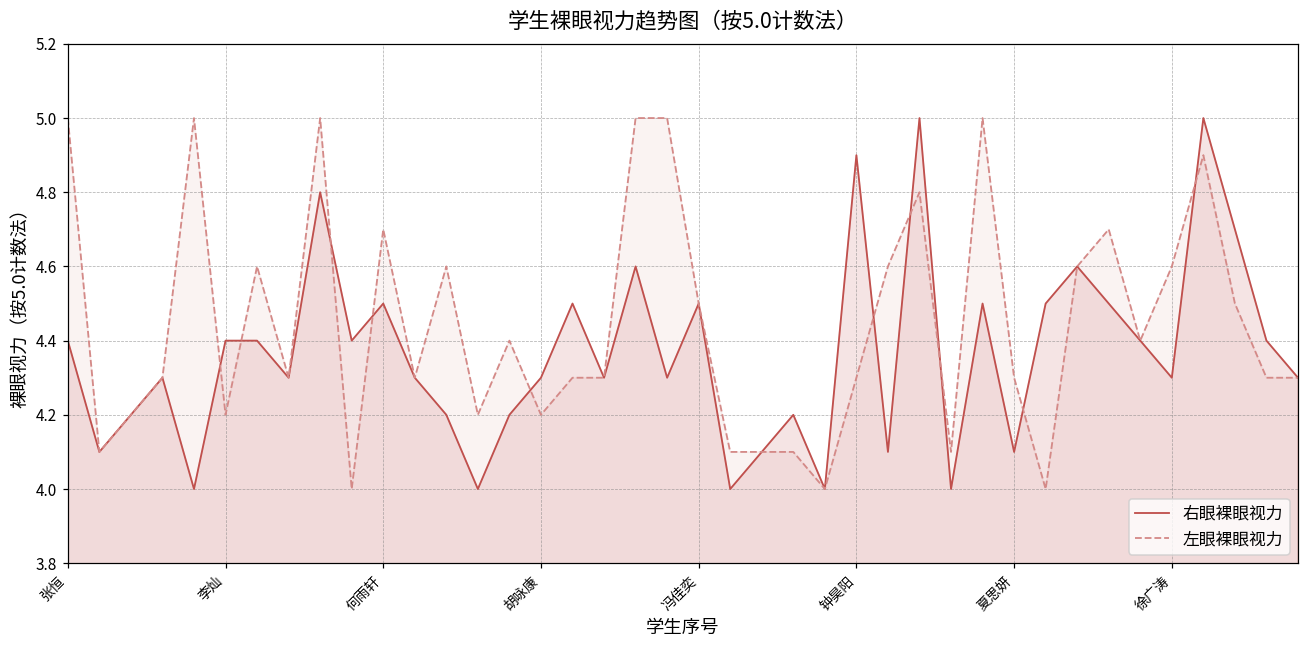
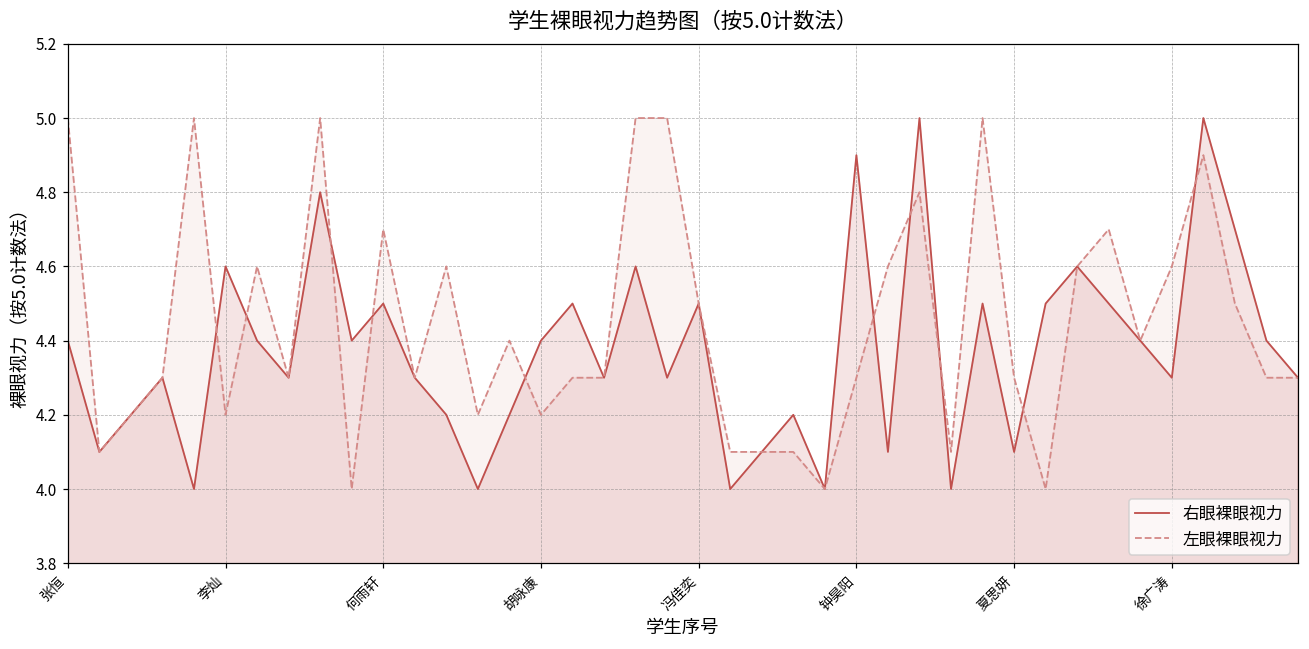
  {
    "右眼裸眼视力": {
      "张恒": 4.4,
-     "李灿": 4.4,
+     "李灿": 4.6,
      "何雨轩": 4.5,
-     "胡咏康": 4.3,
+     "胡咏康": 4.4,
      "钟昊阳": 4.9,
      "夏思妍": 4.1,
      "徐广涛": 4.3
    },
    "左眼裸眼视力": {
      "张恒": 5.0,
      "李灿": 4.2,
      "何雨轩": 4.7,
      "胡咏康": 4.2,
      "钟昊阳": 4.3,
      "夏思妍": 4.3,
      "徐广涛": 4.6
    }
  }
